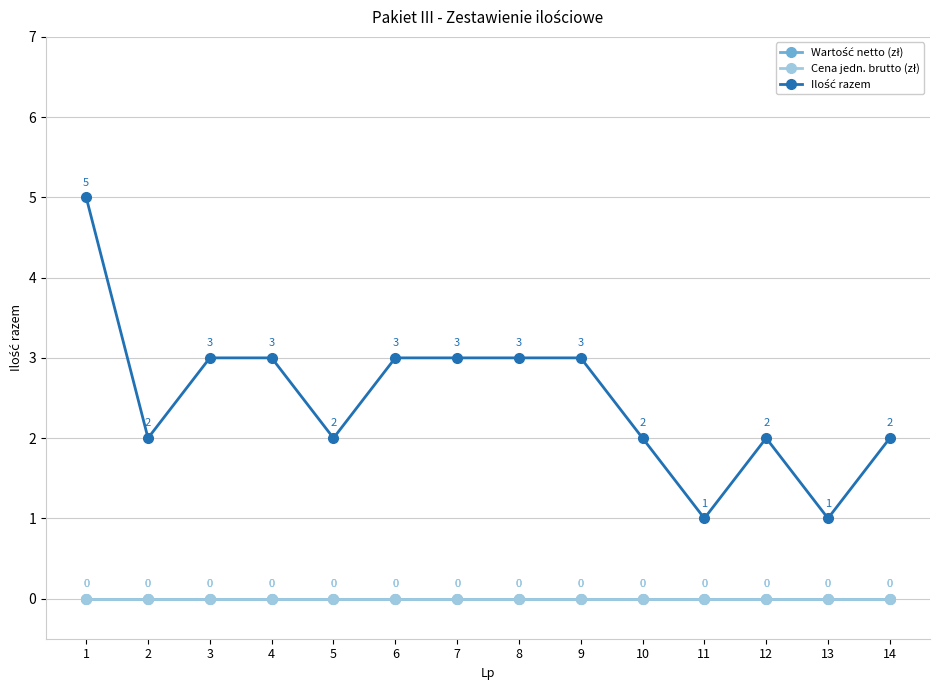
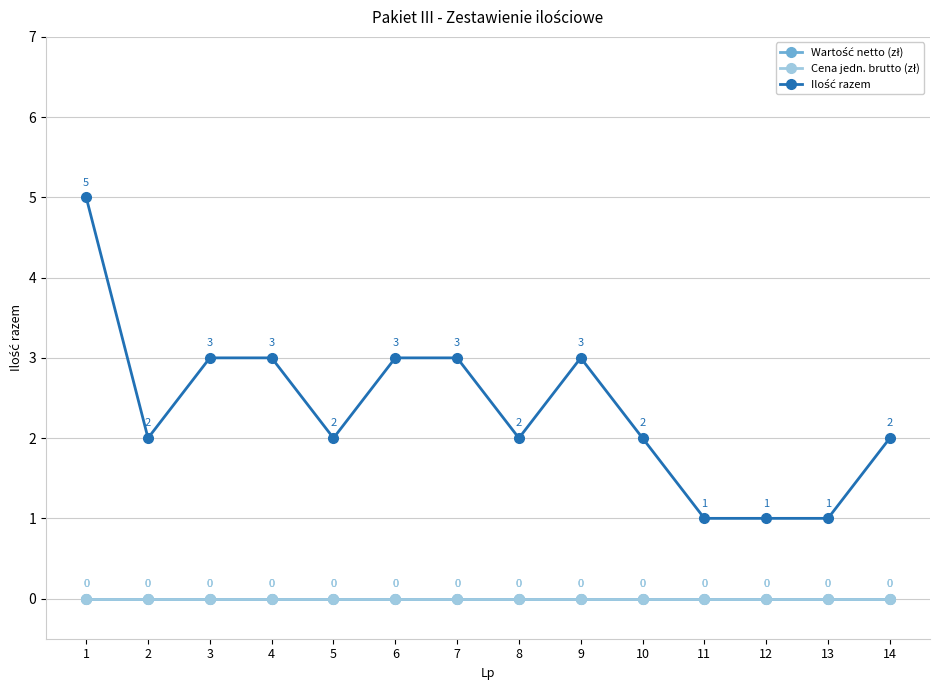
  {
    "Ilość razem": {
      "1": 5,
      "2": 2,
      "3": 3,
      "4": 3,
      "5": 2,
      "6": 3,
      "7": 3,
-     "8": 3,
+     "8": 2,
      "9": 3,
      "10": 2,
      "11": 1,
-     "12": 2,
+     "12": 1,
      "13": 1,
      "14": 2
    }
  }
